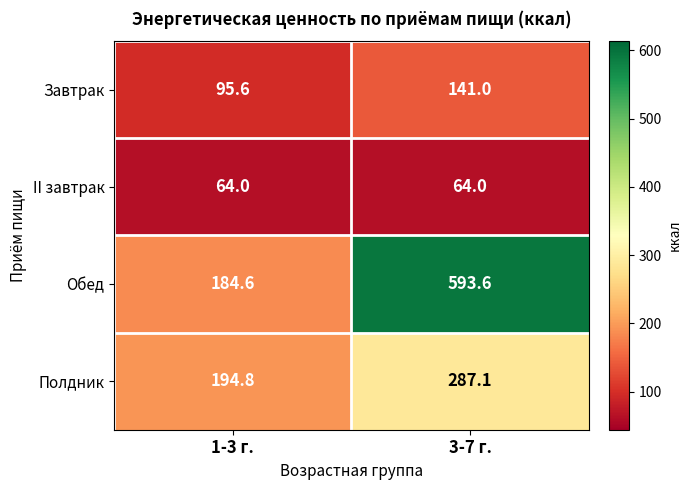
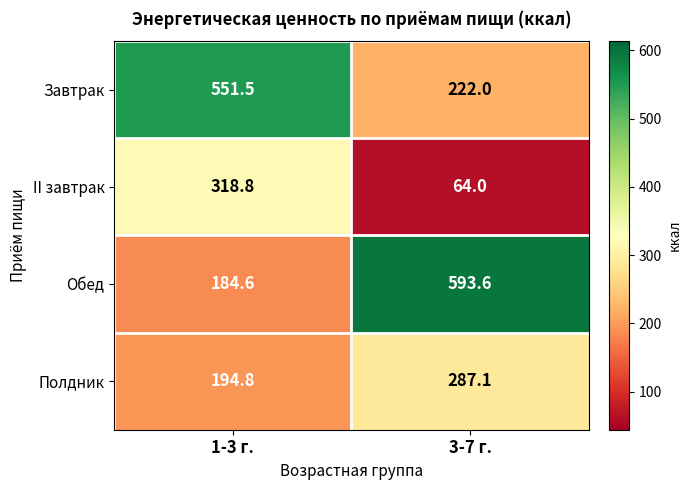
  {
    "Завтрак": {
-     "1-3 г.": 95.6,
-     "3-7 г.": 141.0
+     "1-3 г.": 551.5,
+     "3-7 г.": 222.0
    },
    "II завтрак": {
-     "1-3 г.": 64.0,
+     "1-3 г.": 318.8,
      "3-7 г.": 64.0
    },
    "Обед": {
      "1-3 г.": 184.6,
      "3-7 г.": 593.6
    },
    "Полдник": {
      "1-3 г.": 194.8,
      "3-7 г.": 287.1
    }
  }
